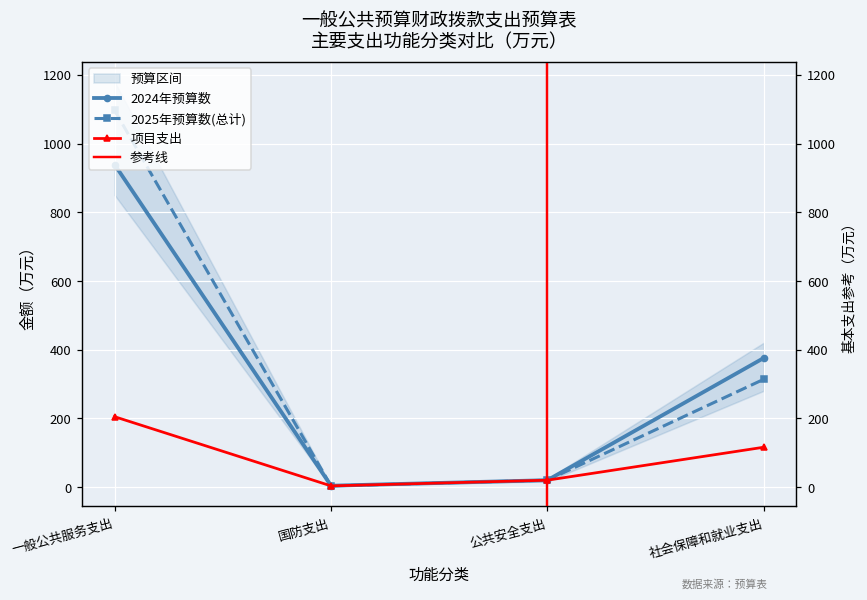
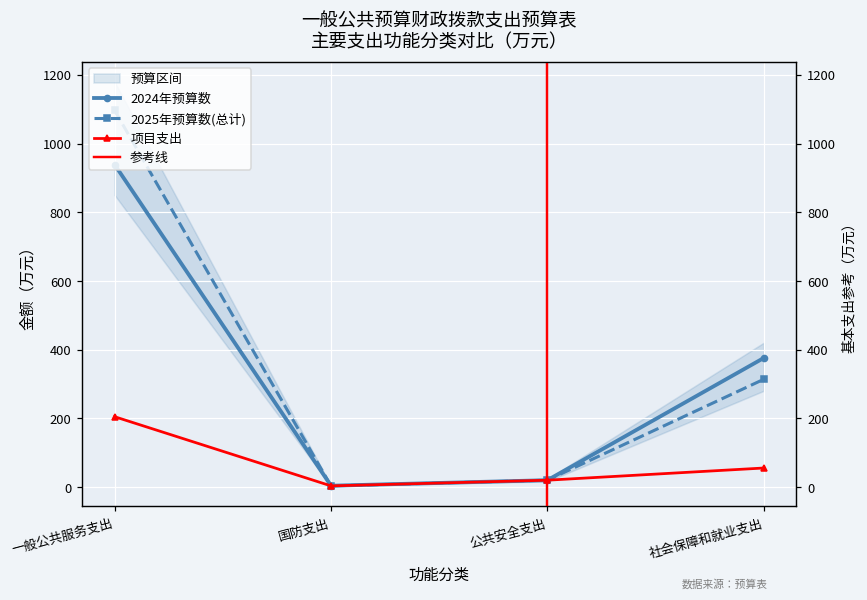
  {
    "项目支出": {
      "一般公共服务支出": 200,
-     "社会保障和就业支出": 120
+     "社会保障和就业支出": 60
    }
  }
